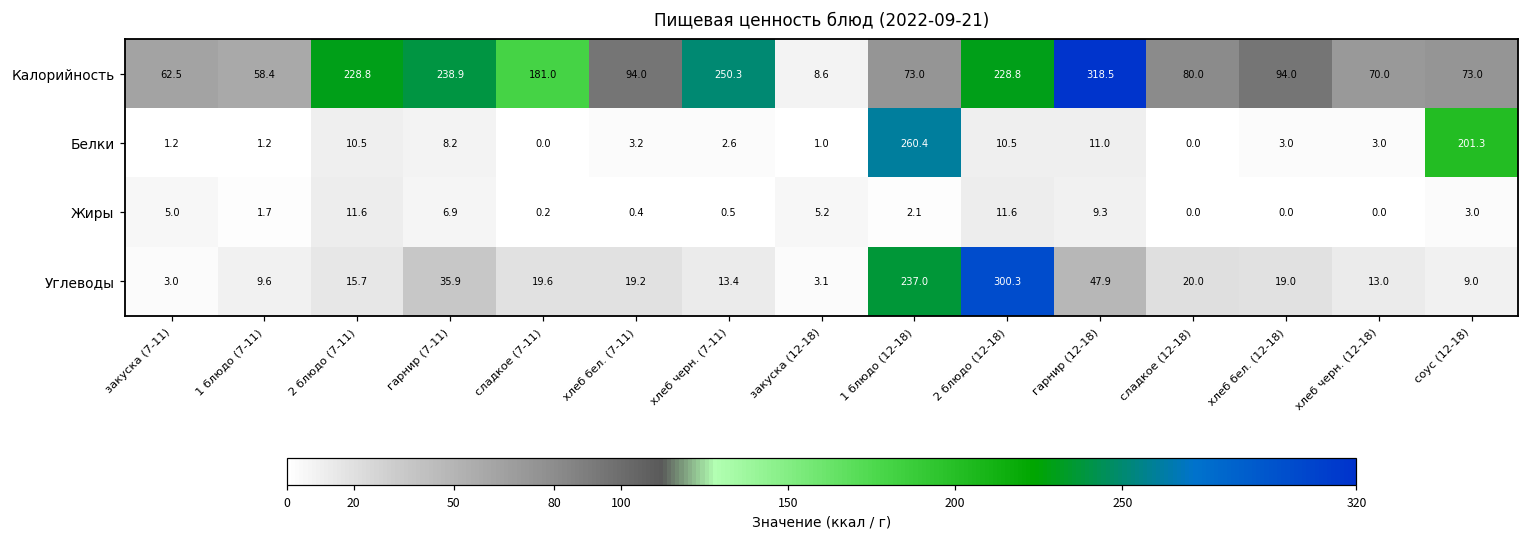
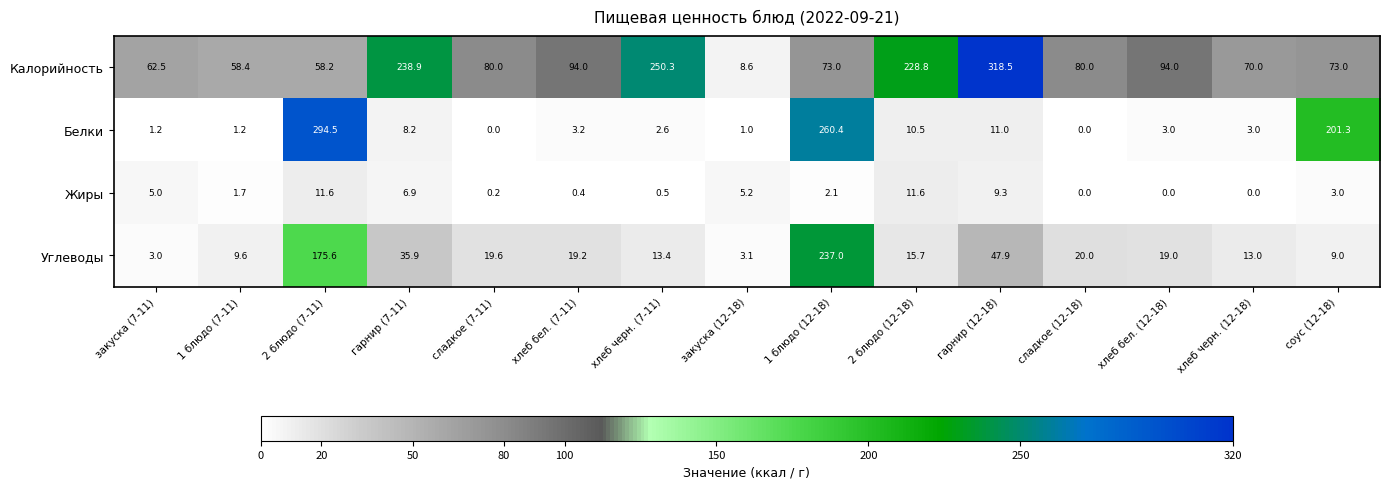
  {
    "Калорийность": {
      "закуска (7-11)": 62.5,
      "1 блюдо (7-11)": 58.4,
-     "2 блюдо (7-11)": 228.8,
+     "2 блюдо (7-11)": 58.2,
      "гарнир (7-11)": 238.9,
-     "сладкое (7-11)": 181.0,
+     "сладкое (7-11)": 80.0,
      "хлеб бел. (7-11)": 94.0,
      "хлеб черн. (7-11)": 250.3,
      "закуска (12-18)": 8.6,
      "1 блюдо (12-18)": 73.0,
      "2 блюдо (12-18)": 228.8,
      "гарнир (12-18)": 318.5,
      "сладкое (12-18)": 80.0,
      "хлеб бел. (12-18)": 94.0,
      "хлеб черн. (12-18)": 70.0,
      "соус (12-18)": 73.0
    },
    "Белки": {
      "закуска (7-11)": 1.2,
      "1 блюдо (7-11)": 1.2,
-     "2 блюдо (7-11)": 10.5,
+     "2 блюдо (7-11)": 294.5,
      "гарнир (7-11)": 8.2,
      "сладкое (7-11)": 0.0,
      "хлеб бел. (7-11)": 3.2,
      "хлеб черн. (7-11)": 2.6,
      "закуска (12-18)": 1.0,
      "1 блюдо (12-18)": 260.4,
      "2 блюдо (12-18)": 10.5,
      "гарнир (12-18)": 11.0,
      "сладкое (12-18)": 0.0,
      "хлеб бел. (12-18)": 3.0,
      "хлеб черн. (12-18)": 3.0,
      "соус (12-18)": 201.3
    },
    "Жиры": {
      "закуска (7-11)": 5.0,
      "1 блюдо (7-11)": 1.7,
      "2 блюдо (7-11)": 11.6,
      "гарнир (7-11)": 6.9,
      "сладкое (7-11)": 0.2,
      "хлеб бел. (7-11)": 0.4,
      "хлеб черн. (7-11)": 0.5,
      "закуска (12-18)": 5.2,
      "1 блюдо (12-18)": 2.1,
      "2 блюдо (12-18)": 11.6,
      "гарнир (12-18)": 9.3,
      "сладкое (12-18)": 0.0,
      "хлеб бел. (12-18)": 0.0,
      "хлеб черн. (12-18)": 0.0,
      "соус (12-18)": 3.0
    },
    "Углеводы": {
      "закуска (7-11)": 3.0,
      "1 блюдо (7-11)": 9.6,
-     "2 блюдо (7-11)": 15.7,
+     "2 блюдо (7-11)": 175.6,
      "гарнир (7-11)": 35.9,
      "сладкое (7-11)": 19.6,
      "хлеб бел. (7-11)": 19.2,
      "хлеб черн. (7-11)": 13.4,
      "закуска (12-18)": 3.1,
      "1 блюдо (12-18)": 237.0,
-     "2 блюдо (12-18)": 300.3,
+     "2 блюдо (12-18)": 15.7,
      "гарнир (12-18)": 47.9,
      "сладкое (12-18)": 20.0,
      "хлеб бел. (12-18)": 19.0,
      "хлеб черн. (12-18)": 13.0,
      "соус (12-18)": 9.0
    }
  }
